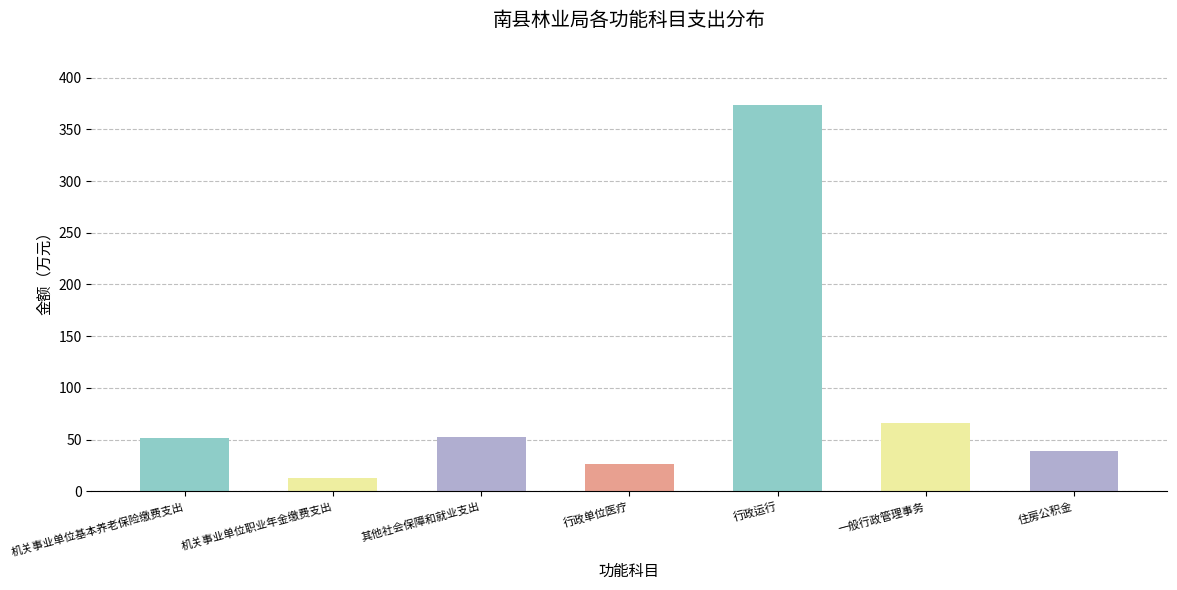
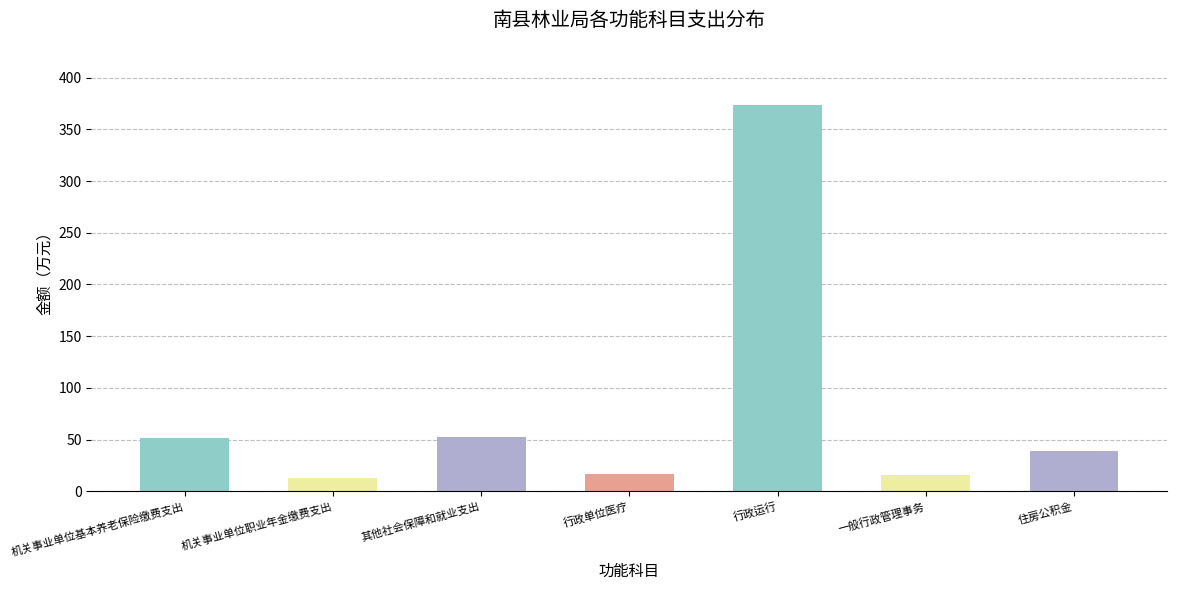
  {
    "机关事业单位基本养老保险缴费支出": 51,
    "机关事业单位职业年金缴费支出": 13,
    "其他社会保障和就业支出": 52,
-   "行政单位医疗": 26,
+   "行政单位医疗": 17,
    "行政运行": 374,
-   "一般行政管理事务": 66,
+   "一般行政管理事务": 16,
    "住房公积金": 39
  }
